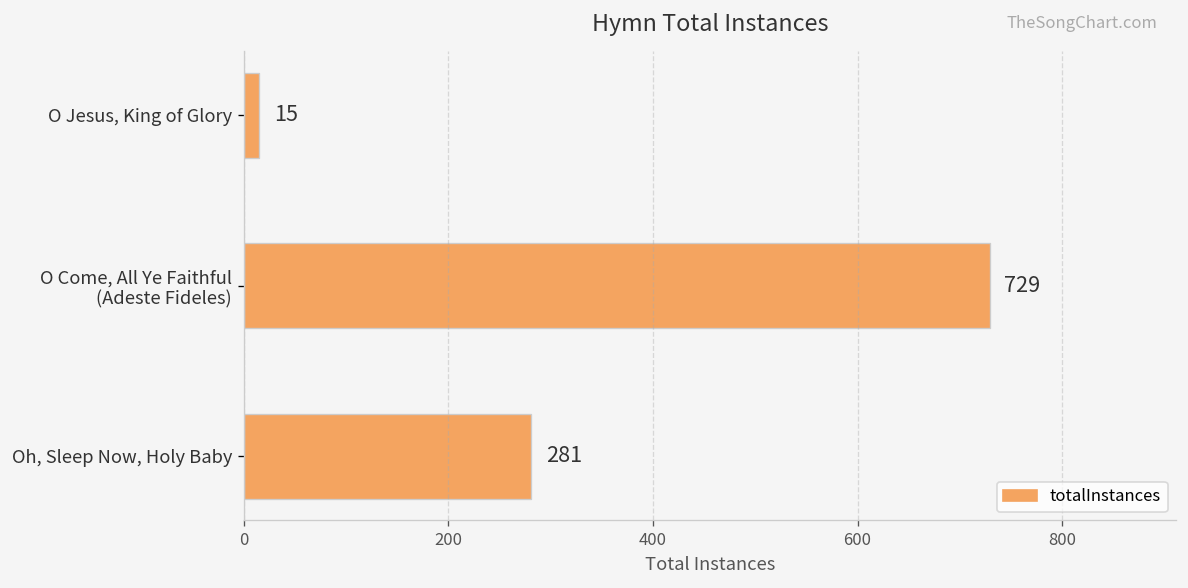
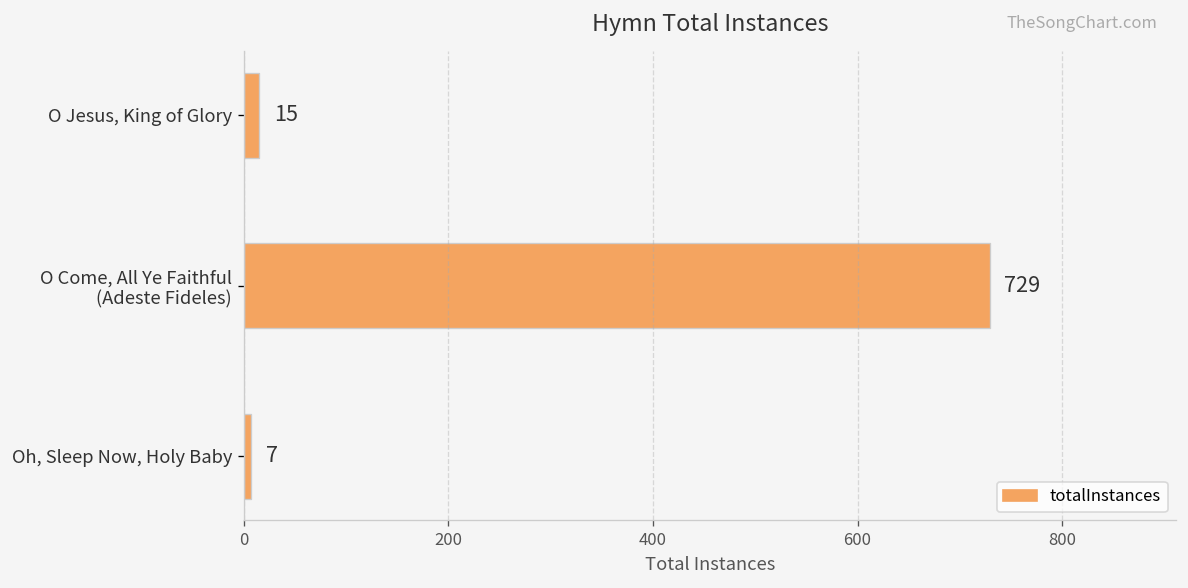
  {
    "O Jesus, King of Glory": 15,
    "O Come, All Ye Faithful (Adeste Fideles)": 729,
-   "Oh, Sleep Now, Holy Baby": 281
+   "Oh, Sleep Now, Holy Baby": 7
  }
